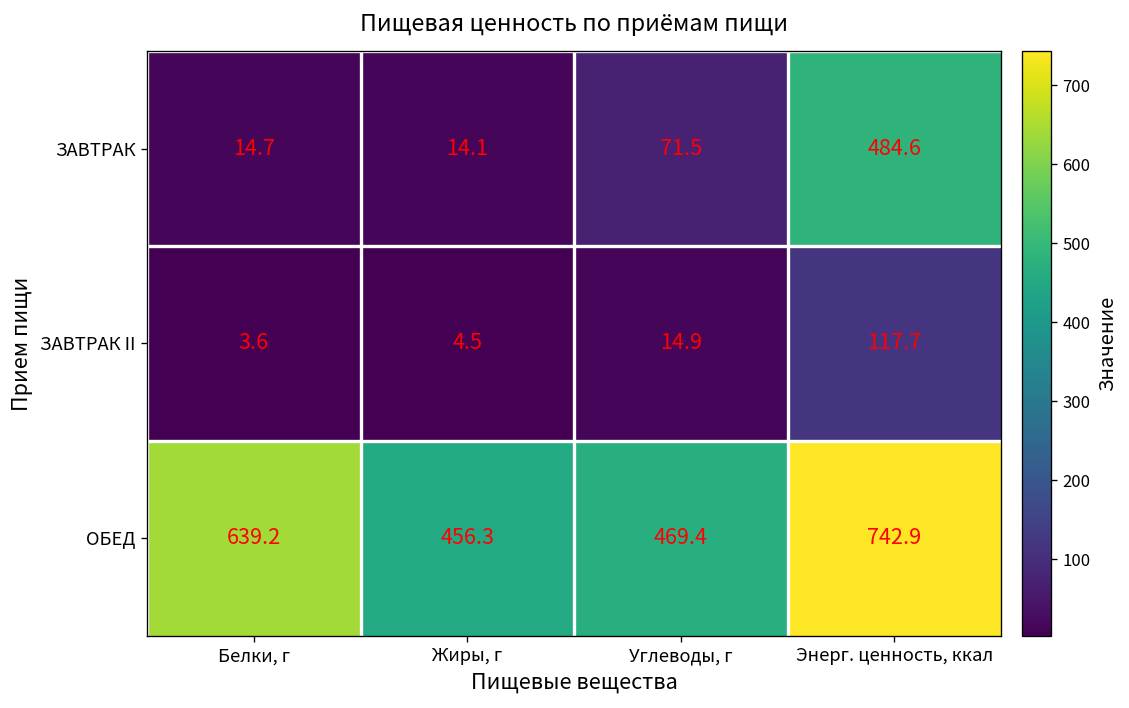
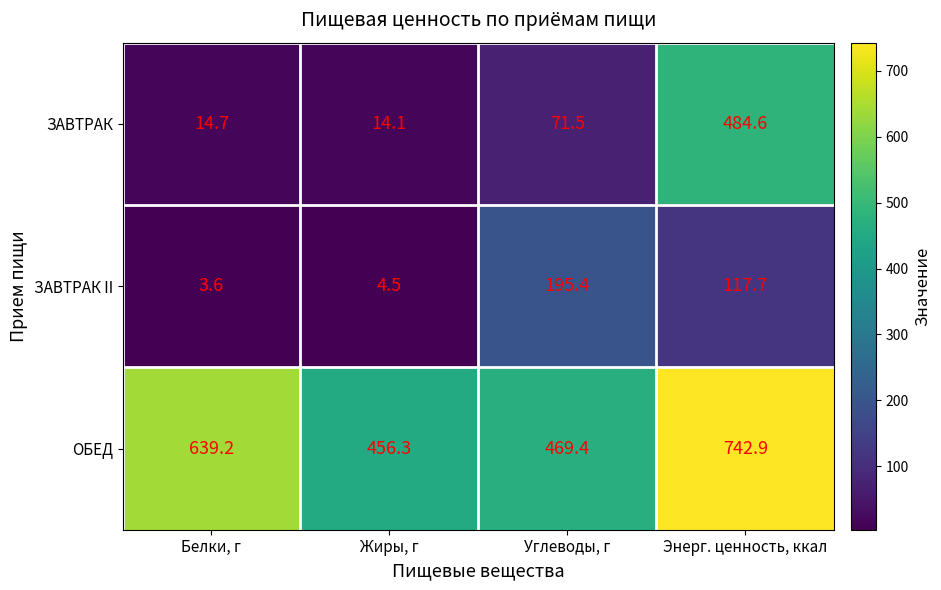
  {
    "ЗАВТРАК": {
      "Белки, г": 14.7,
      "Жиры, г": 14.1,
      "Углеводы, г": 71.5,
      "Энерг. ценность, ккал": 484.6
    },
    "ЗАВТРАК II": {
      "Белки, г": 3.6,
      "Жиры, г": 4.5,
-     "Углеводы, г": 14.9,
+     "Углеводы, г": 195.4,
      "Энерг. ценность, ккал": 117.7
    },
    "ОБЕД": {
      "Белки, г": 639.2,
      "Жиры, г": 456.3,
      "Углеводы, г": 469.4,
      "Энерг. ценность, ккал": 742.9
    }
  }
